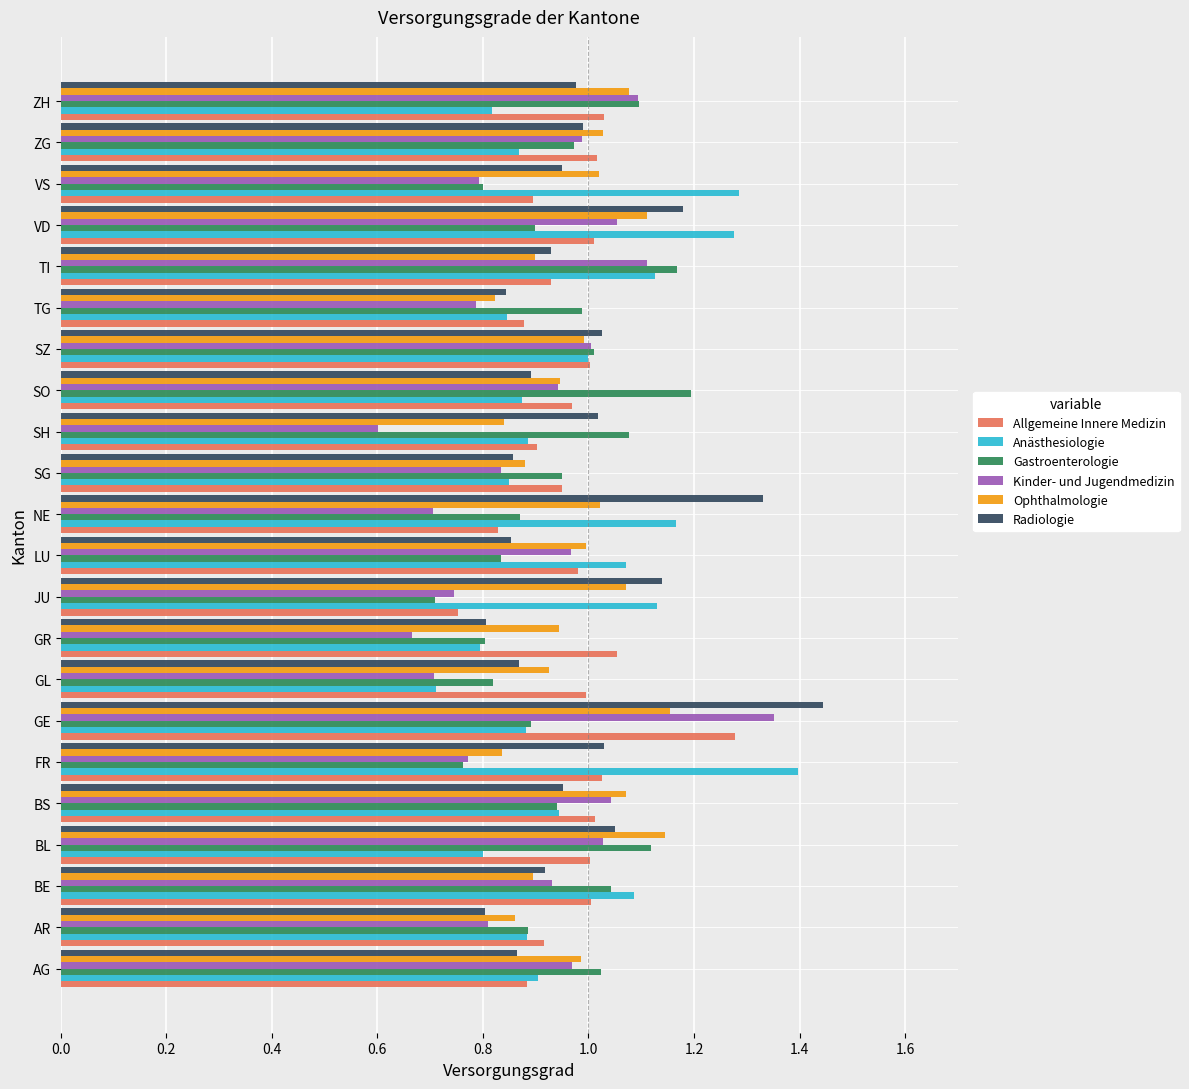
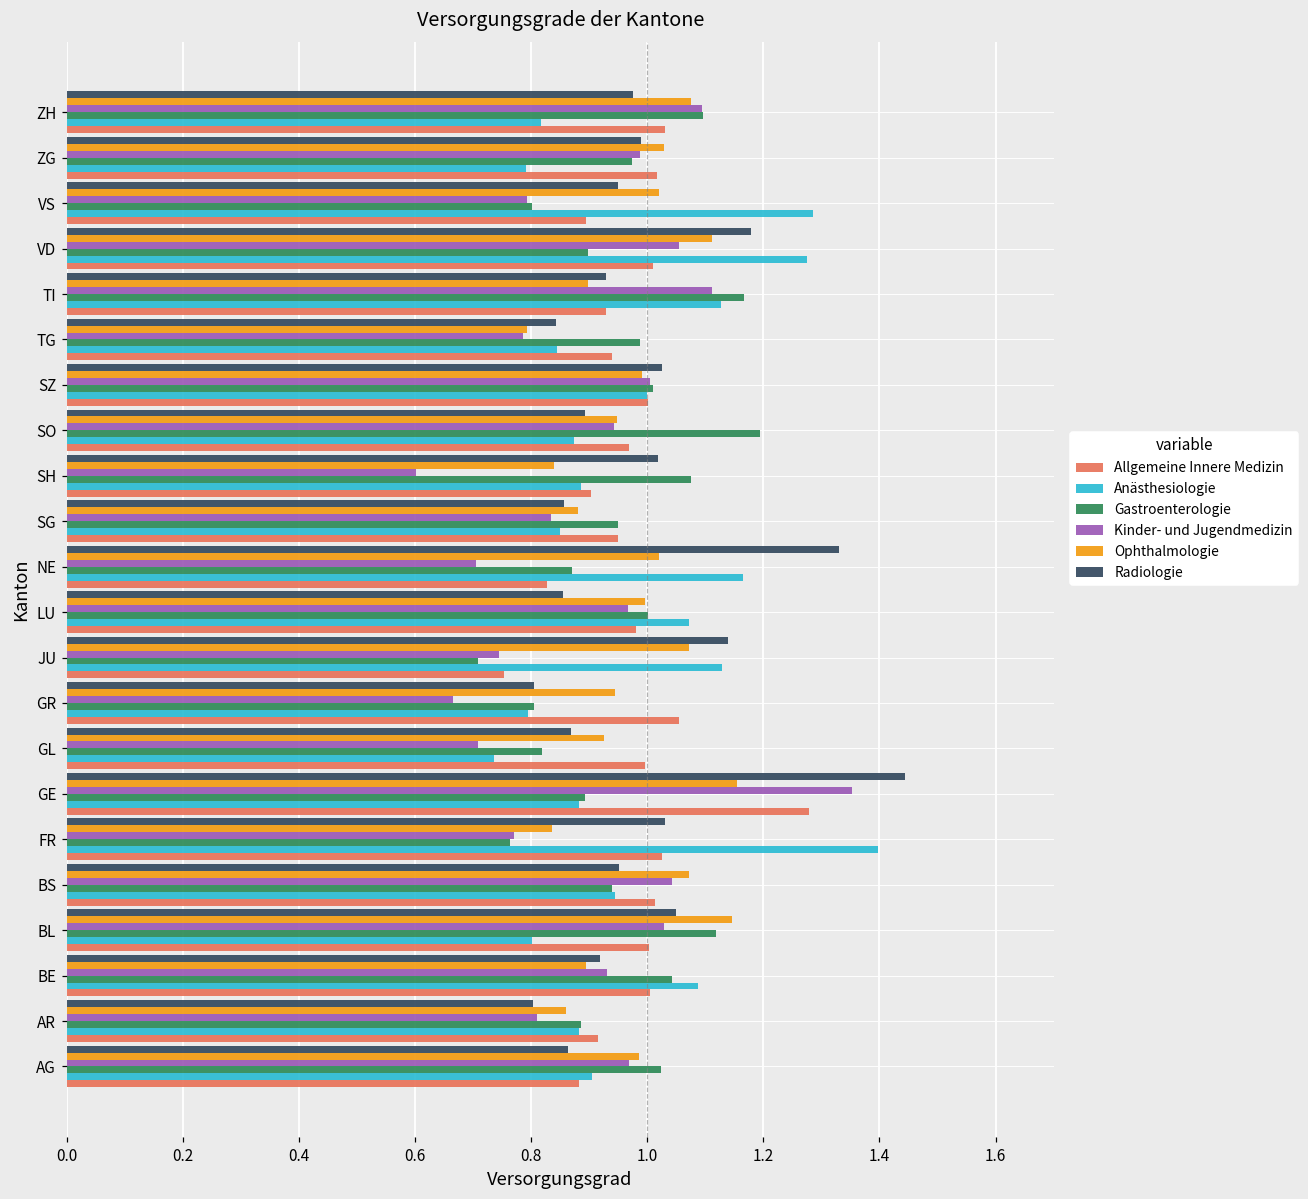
  {
    "Allgemeine Innere Medizin": {
      "ZH": 1.03,
      "ZG": 1.02,
      "VS": 0.90,
      "VD": 1.01,
      "TI": 0.93,
-     "TG": 0.88,
+     "TG": 0.94,
      "SZ": 1.00,
      "SO": 0.97,
      "SH": 0.90,
      "SG": 0.95,
      "NE": 0.83,
      "LU": 0.98,
      "JU": 0.75,
      "GR": 1.06,
      "GL": 1.00,
      "GE": 1.28,
      "FR": 1.03,
      "BS": 1.01,
      "BL": 1.00,
      "BE": 1.00,
      "AR": 0.92,
      "AG": 0.88
    },
    "Anästhesiologie": {
      "ZH": 0.82,
-     "ZG": 0.87,
+     "ZG": 0.79,
      "VS": 1.29,
      "VD": 1.28,
      "TI": 1.13,
      "TG": 0.85,
      "SZ": 1.00,
      "SO": 0.87,
      "SH": 0.89,
      "SG": 0.85,
      "NE": 1.17,
      "LU": 1.07,
      "JU": 1.13,
      "GR": 0.79,
-     "GL": 0.71,
+     "GL": 0.74,
      "GE": 0.88,
      "FR": 1.40,
      "BS": 0.94,
      "BL": 0.80,
      "BE": 1.09,
      "AR": 0.88,
      "AG": 0.91
    },
    "Gastroenterologie": {
      "ZH": 1.10,
      "ZG": 0.97,
      "VS": 0.80,
      "VD": 0.90,
      "TI": 1.17,
      "TG": 0.99,
      "SZ": 1.01,
      "SO": 1.20,
      "SH": 1.08,
      "SG": 0.95,
      "NE": 0.87,
-     "LU": 0.83,
+     "LU": 1.00,
      "JU": 0.71,
      "GR": 0.80,
      "GL": 0.82,
      "GE": 0.89,
      "FR": 0.76,
      "BS": 0.94,
      "BL": 1.12,
      "BE": 1.04,
      "AR": 0.89,
      "AG": 1.02
    },
    "Kinder- und Jugendmedizin": {
      "ZH": 1.09,
      "ZG": 0.99,
      "VS": 0.79,
      "VD": 1.06,
      "TI": 1.11,
      "TG": 0.79,
      "SZ": 1.00,
      "SO": 0.94,
      "SH": 0.60,
      "SG": 0.83,
      "NE": 0.71,
      "LU": 0.97,
      "JU": 0.75,
      "GR": 0.67,
      "GL": 0.71,
      "GE": 1.35,
      "FR": 0.77,
      "BS": 1.04,
      "BL": 1.03,
      "BE": 0.93,
      "AR": 0.81,
      "AG": 0.97
    },
    "Ophthalmologie": {
      "ZH": 1.08,
      "ZG": 1.03,
      "VS": 1.02,
      "VD": 1.11,
      "TI": 0.90,
-     "TG": 0.82,
+     "TG": 0.79,
      "SZ": 0.99,
      "SO": 0.95,
      "SH": 0.84,
      "SG": 0.88,
      "NE": 1.02,
      "LU": 1.00,
      "JU": 1.07,
      "GR": 0.94,
      "GL": 0.93,
      "GE": 1.15,
      "FR": 0.84,
      "BS": 1.07,
      "BL": 1.15,
      "BE": 0.90,
      "AR": 0.86,
      "AG": 0.99
    },
    "Radiologie": {
      "ZH": 0.98,
      "ZG": 0.99,
      "VS": 0.95,
      "VD": 1.18,
      "TI": 0.93,
      "TG": 0.84,
      "SZ": 1.03,
      "SO": 0.89,
      "SH": 1.02,
      "SG": 0.86,
      "NE": 1.33,
      "LU": 0.85,
      "JU": 1.14,
      "GR": 0.81,
      "GL": 0.87,
      "GE": 1.44,
      "FR": 1.03,
      "BS": 0.95,
      "BL": 1.05,
      "BE": 0.92,
      "AR": 0.80,
      "AG": 0.86
    }
  }
